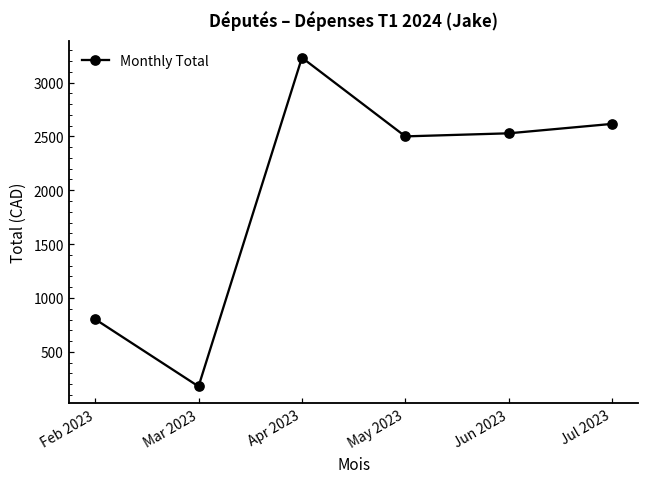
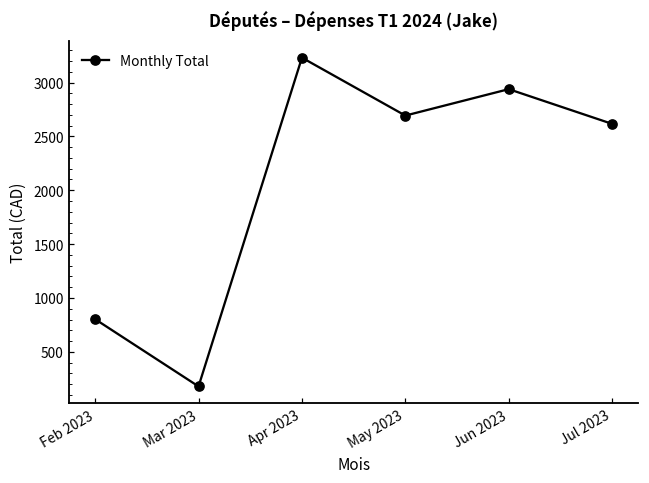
  {
    "Feb 2023": 800,
    "Mar 2023": 200,
    "Apr 2023": 3200,
-   "May 2023": 2500,
-   "Jun 2023": 2500,
+   "May 2023": 2700,
+   "Jun 2023": 2900,
    "Jul 2023": 2600
  }
